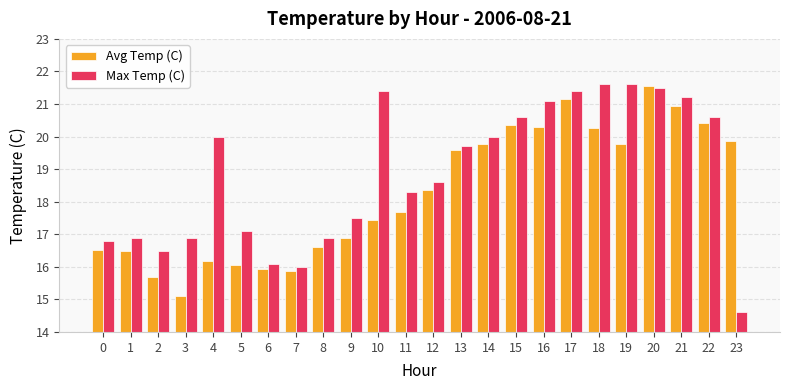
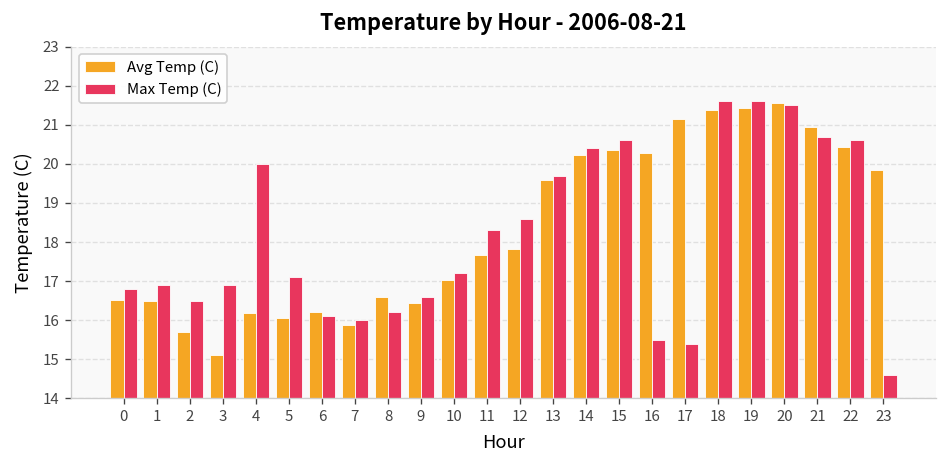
  {
    "Avg Temp (C)": {
      "0": 16.5,
      "1": 16.5,
      "2": 15.7,
      "3": 15.1,
      "4": 16.2,
      "5": 16.1,
-     "6": 15.9,
+     "6": 16.2,
      "7": 15.9,
      "8": 16.6,
-     "9": 16.9,
-     "10": 17.4,
+     "9": 16.5,
+     "10": 17.0,
      "11": 17.7,
-     "12": 18.4,
+     "12": 17.8,
      "13": 19.6,
-     "14": 19.8,
+     "14": 20.2,
      "15": 20.4,
      "16": 20.3,
      "17": 21.2,
-     "18": 20.3,
-     "19": 19.8,
+     "18": 21.4,
+     "19": 21.4,
      "20": 21.6,
      "21": 21.0,
      "22": 20.4,
      "23": 19.9
    },
    "Max Temp (C)": {
      "0": 16.8,
      "1": 16.9,
      "2": 16.5,
      "3": 16.9,
      "4": 20.0,
      "5": 17.1,
      "6": 16.1,
      "7": 16.0,
-     "8": 16.9,
-     "9": 17.5,
-     "10": 21.4,
+     "8": 16.2,
+     "9": 16.6,
+     "10": 17.2,
      "11": 18.3,
      "12": 18.6,
      "13": 19.7,
-     "14": 20.0,
+     "14": 20.4,
      "15": 20.6,
-     "16": 21.1,
-     "17": 21.4,
+     "16": 15.5,
+     "17": 15.4,
      "18": 21.6,
      "19": 21.6,
      "20": 21.5,
-     "21": 21.2,
+     "21": 20.7,
      "22": 20.6,
      "23": 14.6
    }
  }
